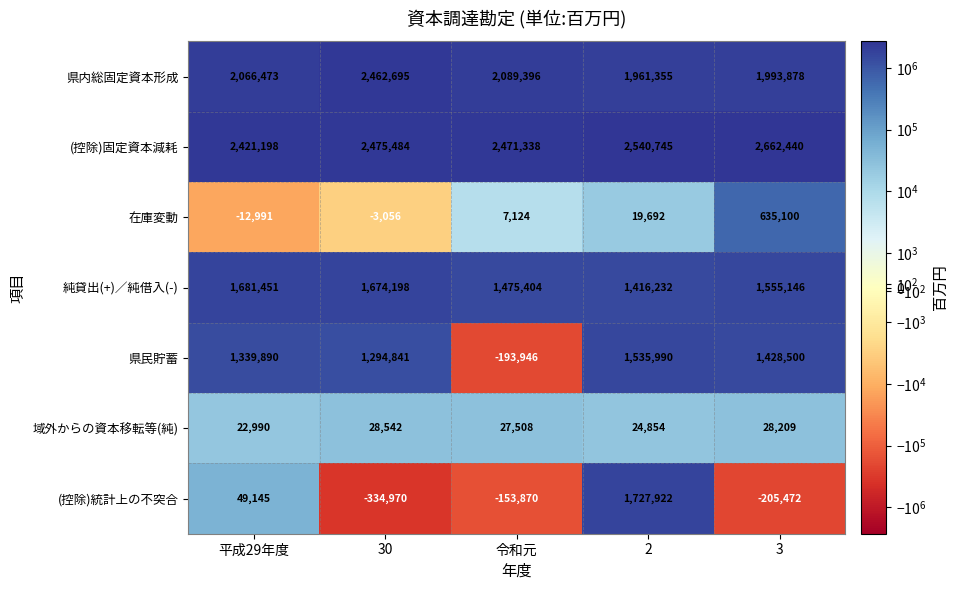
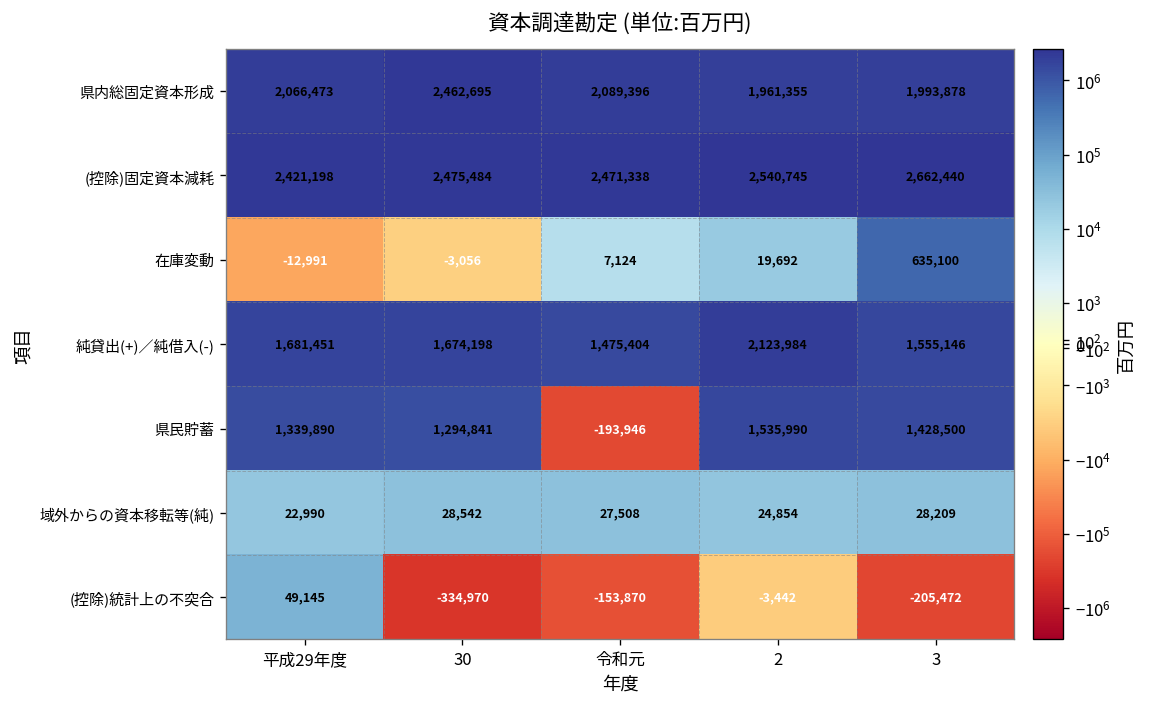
  {
    "県内総固定資本形成": {
      "平成29年度": "2,066,473",
      "30": "2,462,695",
      "令和元": "2,089,396",
      "2": "1,961,355",
      "3": "1,993,878"
    },
    "(控除)固定資本減耗": {
      "平成29年度": "2,421,198",
      "30": "2,475,484",
      "令和元": "2,471,338",
      "2": "2,540,745",
      "3": "2,662,440"
    },
    "在庫変動": {
      "平成29年度": "-12,991",
      "30": "-3,056",
      "令和元": "7,124",
      "2": "19,692",
      "3": "635,100"
    },
    "純貸出(+)／純借入(-)": {
      "平成29年度": "1,681,451",
      "30": "1,674,198",
      "令和元": "1,475,404",
-     "2": "1,416,232",
+     "2": "2,123,984",
      "3": "1,555,146"
    },
    "県民貯蓄": {
      "平成29年度": "1,339,890",
      "30": "1,294,841",
      "令和元": "-193,946",
      "2": "1,535,990",
      "3": "1,428,500"
    },
    "域外からの資本移転等(純)": {
      "平成29年度": "22,990",
      "30": "28,542",
      "令和元": "27,508",
      "2": "24,854",
      "3": "28,209"
    },
    "(控除)統計上の不突合": {
      "平成29年度": "49,145",
      "30": "-334,970",
      "令和元": "-153,870",
-     "2": "1,727,922",
+     "2": "-3,442",
      "3": "-205,472"
    }
  }
